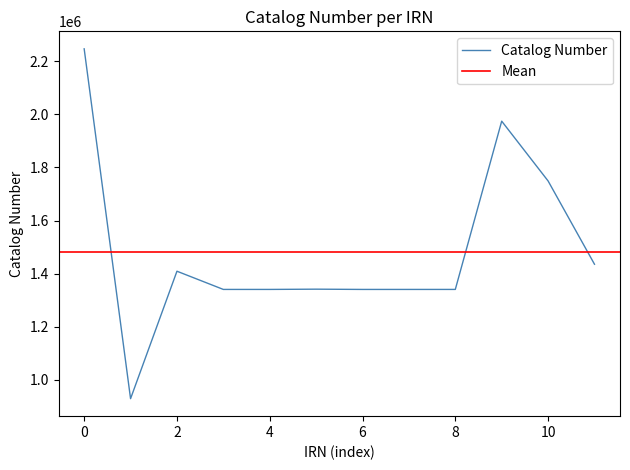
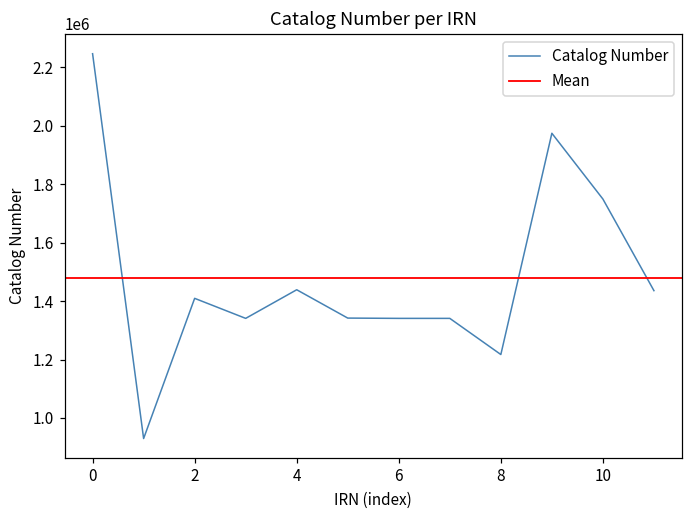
  {
    "0": 2250000,
    "2": 1410000,
-   "4": 1340000,
+   "4": 1440000,
    "6": 1340000,
-   "8": 1340000,
+   "8": 1220000,
    "10": 1750000
  }
